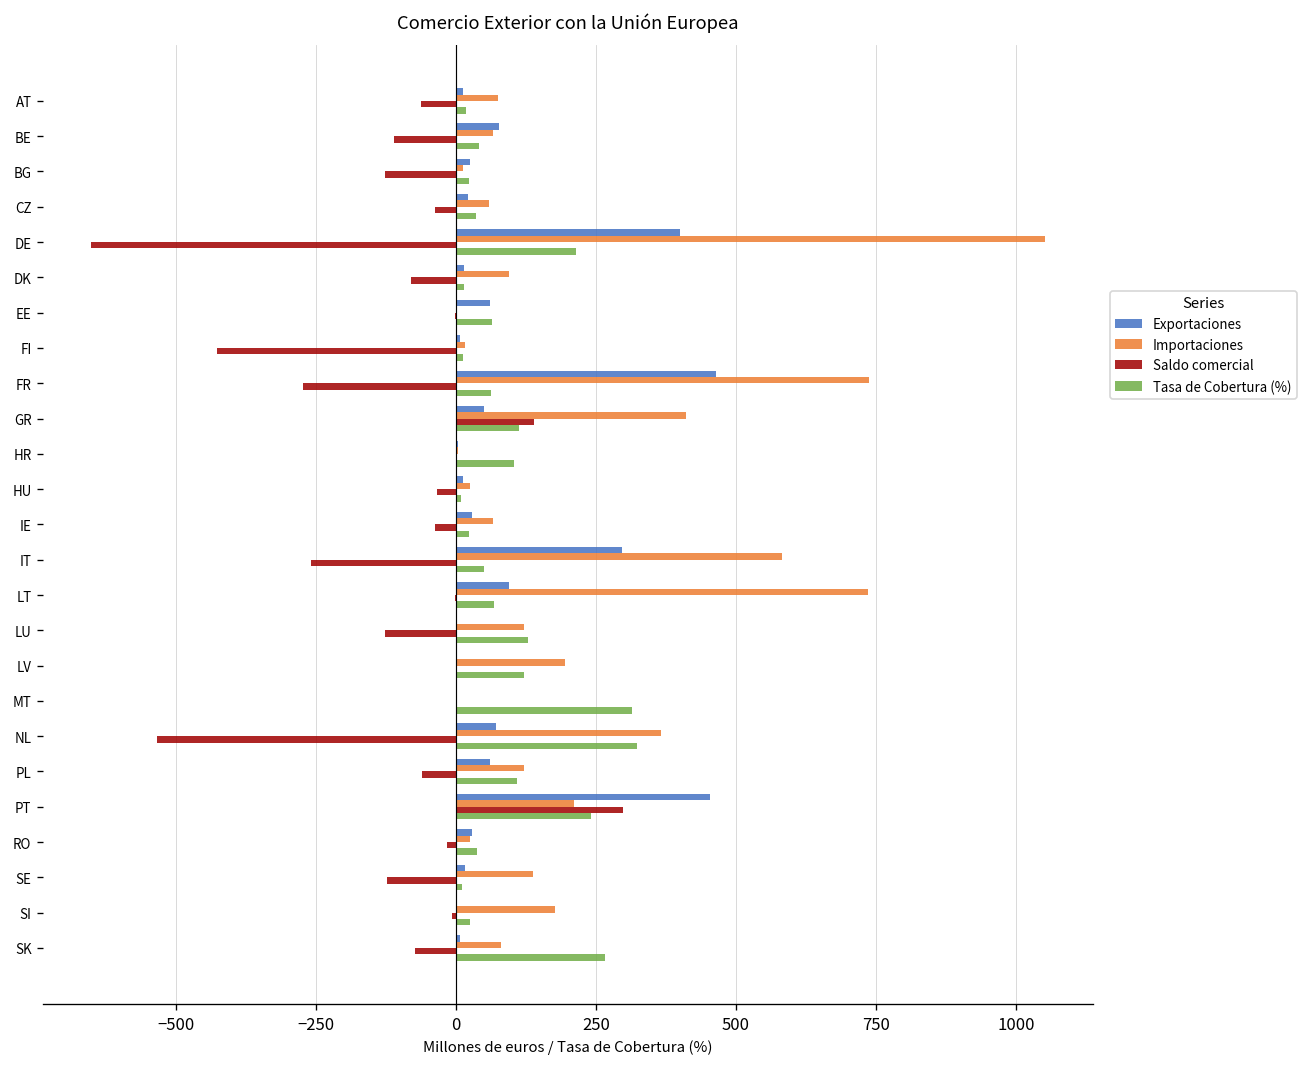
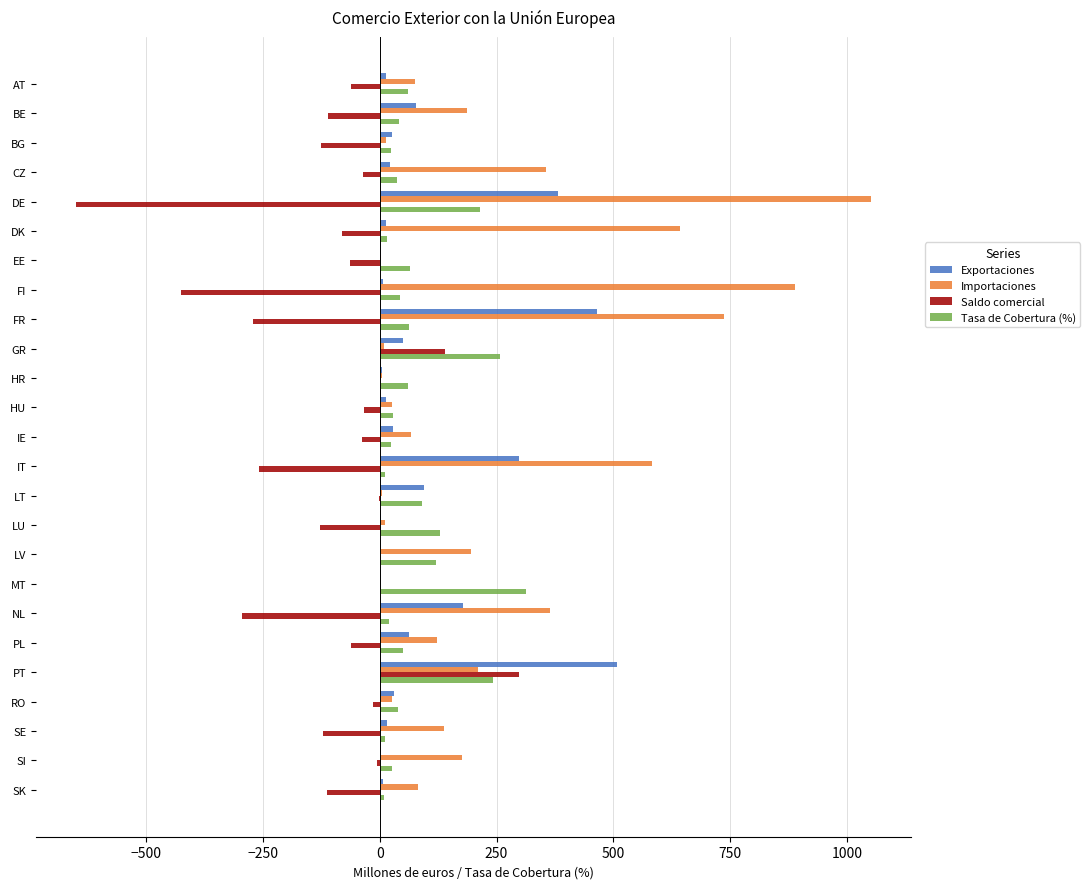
  {
    "Exportaciones": {
      "AT": 10,
      "BE": 80,
      "BG": 30,
      "CZ": 20,
-     "DE": 400,
+     "DE": 380,
      "DK": 10,
-     "EE": 60,
+     "EE": 0,
      "FI": 10,
      "FR": 460,
      "GR": 50,
      "HU": 10,
      "IE": 30,
      "IT": 300,
      "LT": 90,
-     "NL": 70,
+     "NL": 180,
      "PL": 60,
-     "PT": 450,
+     "PT": 510,
      "RO": 30,
      "SE": 20,
      "SK": 10
    },
    "Importaciones": {
      "AT": 80,
-     "BE": 70,
+     "BE": 190,
      "BG": 10,
-     "CZ": 60,
+     "CZ": 360,
      "DE": 1050,
-     "DK": 90,
-     "FI": 20,
+     "DK": 640,
+     "FI": 890,
      "FR": 740,
-     "GR": 410,
+     "GR": 10,
      "HU": 30,
      "IE": 70,
      "IT": 580,
-     "LT": 740,
-     "LU": 120,
+     "LT": 10,
+     "LU": 10,
      "LV": 190,
      "NL": 370,
      "PL": 120,
      "PT": 210,
      "RO": 30,
      "SE": 140,
      "SI": 180,
      "SK": 80
    },
    "Saldo comercial": {
      "AT": -60,
      "BE": -110,
      "BG": -130,
      "CZ": -40,
      "DE": -650,
      "DK": -80,
-     "EE": 0,
+     "EE": -60,
      "FI": -430,
      "FR": -270,
      "GR": 140,
      "HU": -30,
      "IE": -40,
      "IT": -260,
      "LU": -130,
-     "NL": -530,
+     "NL": -290,
      "PL": -60,
      "PT": 300,
      "RO": -20,
      "SE": -120,
      "SI": -10,
-     "SK": -70
+     "SK": -110
    },
    "Tasa de Cobertura (%)": {
-     "AT": 20,
+     "AT": 60,
      "BE": 40,
      "BG": 20,
      "CZ": 40,
      "DE": 210,
      "DK": 20,
      "EE": 60,
-     "FI": 10,
+     "FI": 40,
      "FR": 60,
-     "GR": 110,
-     "HR": 100,
-     "HU": 10,
+     "GR": 260,
+     "HR": 60,
+     "HU": 30,
      "IE": 20,
-     "IT": 50,
-     "LT": 70,
+     "IT": 10,
+     "LT": 90,
      "LU": 130,
      "LV": 120,
      "MT": 310,
-     "NL": 320,
-     "PL": 110,
+     "NL": 20,
+     "PL": 50,
      "PT": 240,
      "RO": 40,
      "SE": 10,
      "SI": 30,
-     "SK": 270
+     "SK": 10
    }
  }
